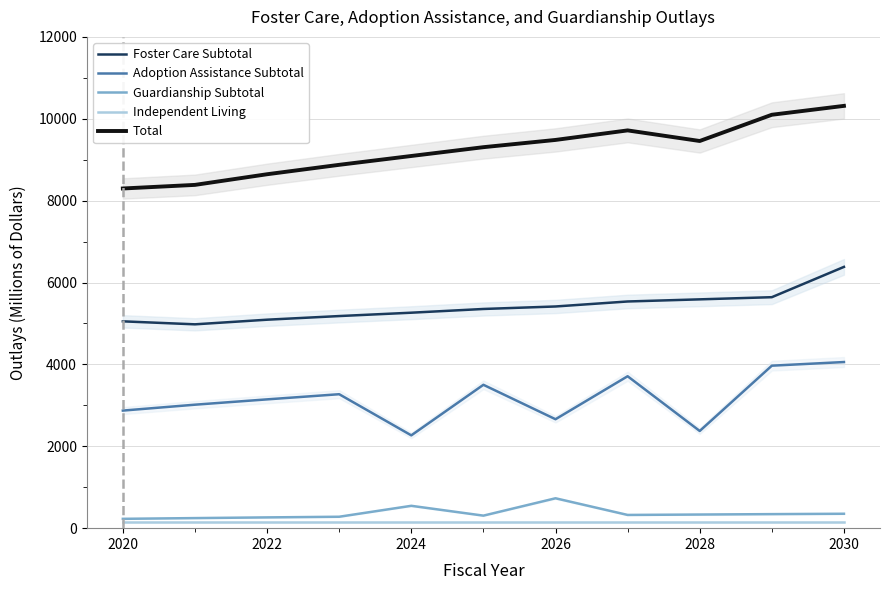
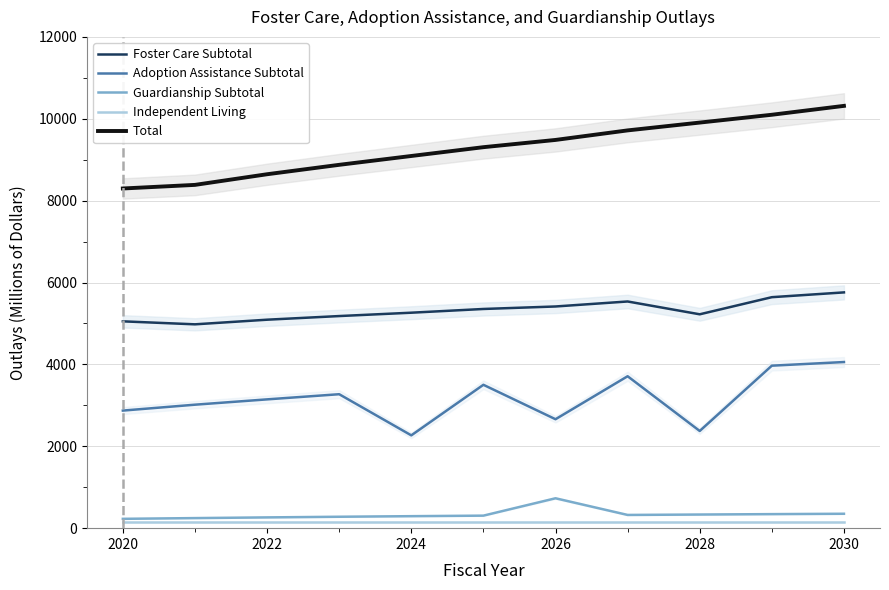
  {
    "Foster Care Subtotal": {
      "2020": 5100,
      "2022": 5100,
      "2024": 5300,
      "2026": 5400,
-     "2028": 5600,
-     "2030": 6400
+     "2028": 5200,
+     "2030": 5800
    },
    "Adoption Assistance Subtotal": {
      "2020": 2900,
      "2022": 3100,
      "2024": 2300,
      "2026": 2700,
      "2028": 2400,
      "2030": 4100
    },
    "Guardianship Subtotal": {
-     "2024": 500
+     "2024": 300
    },
    "Total": {
      "2020": 8300,
      "2022": 8600,
      "2024": 9100,
      "2026": 9500,
-     "2028": 9500,
+     "2028": 9900,
      "2030": 10300
    }
  }
